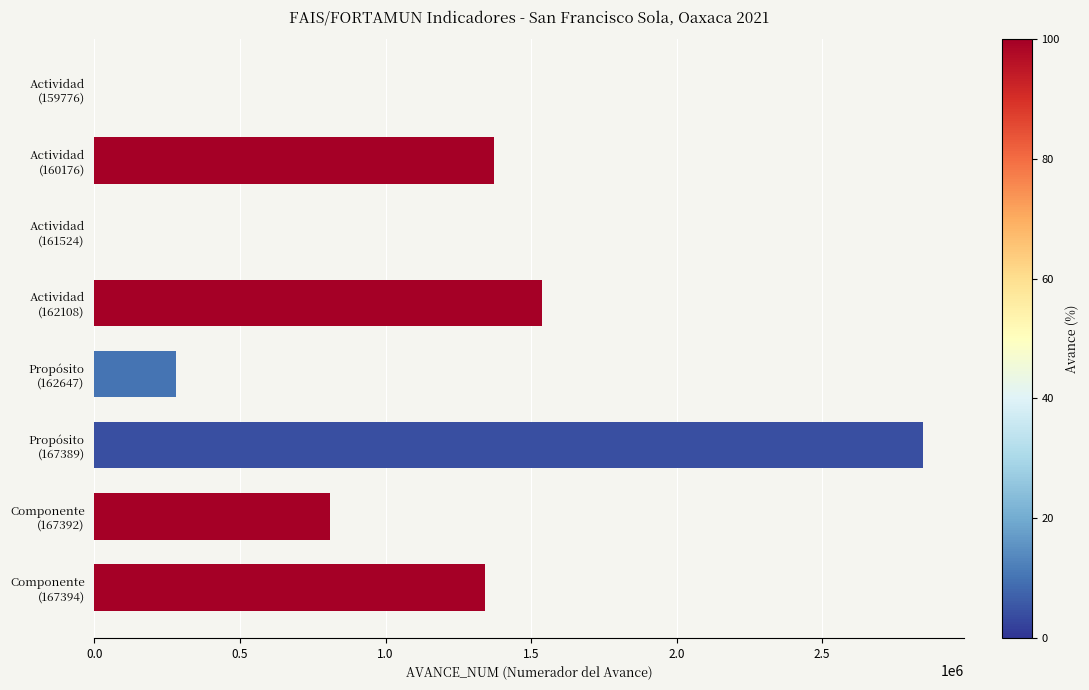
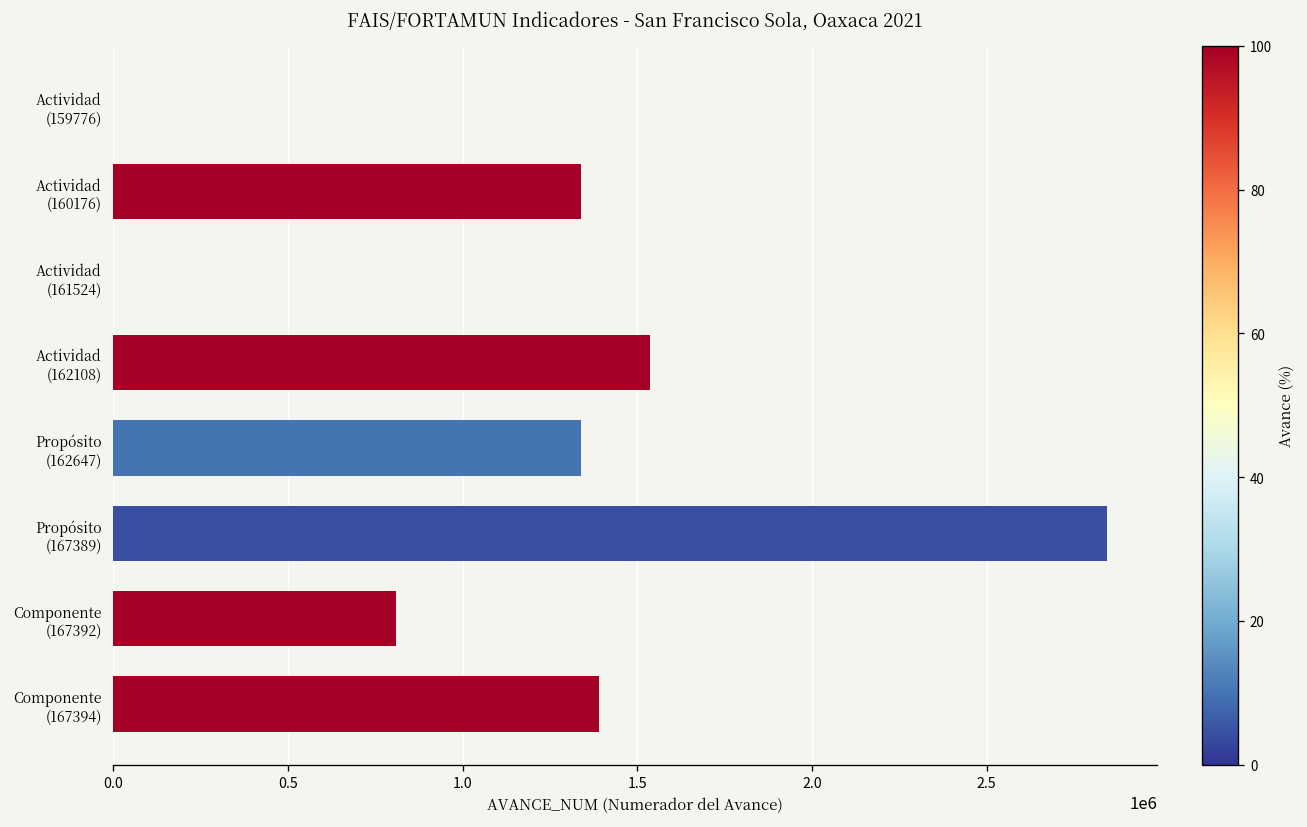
  {
    "Actividad (159776)": 0,
-   "Actividad (160176)": 1370000,
+   "Actividad (160176)": 1340000,
    "Actividad (161524)": 0,
    "Actividad (162108)": 1540000,
-   "Propósito (162647)": 280000,
+   "Propósito (162647)": 1340000,
    "Propósito (167389)": 2850000,
    "Componente (167392)": 810000,
-   "Componente (167394)": 1340000
+   "Componente (167394)": 1390000
  }
